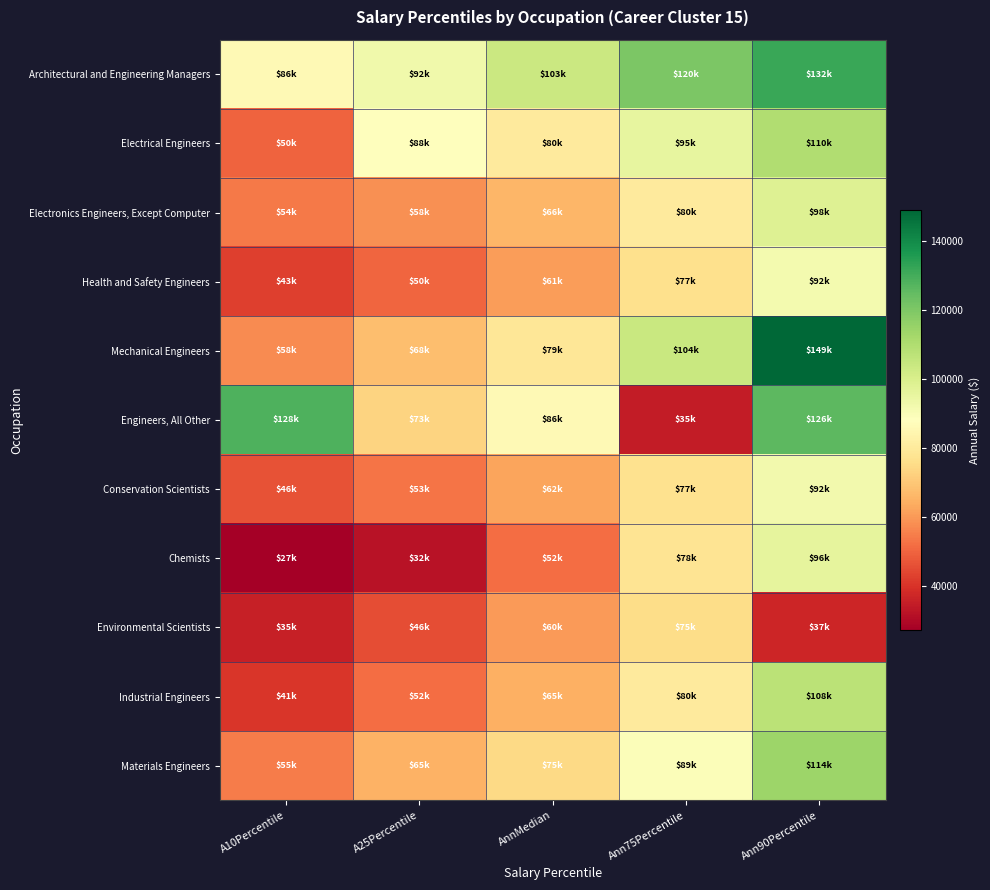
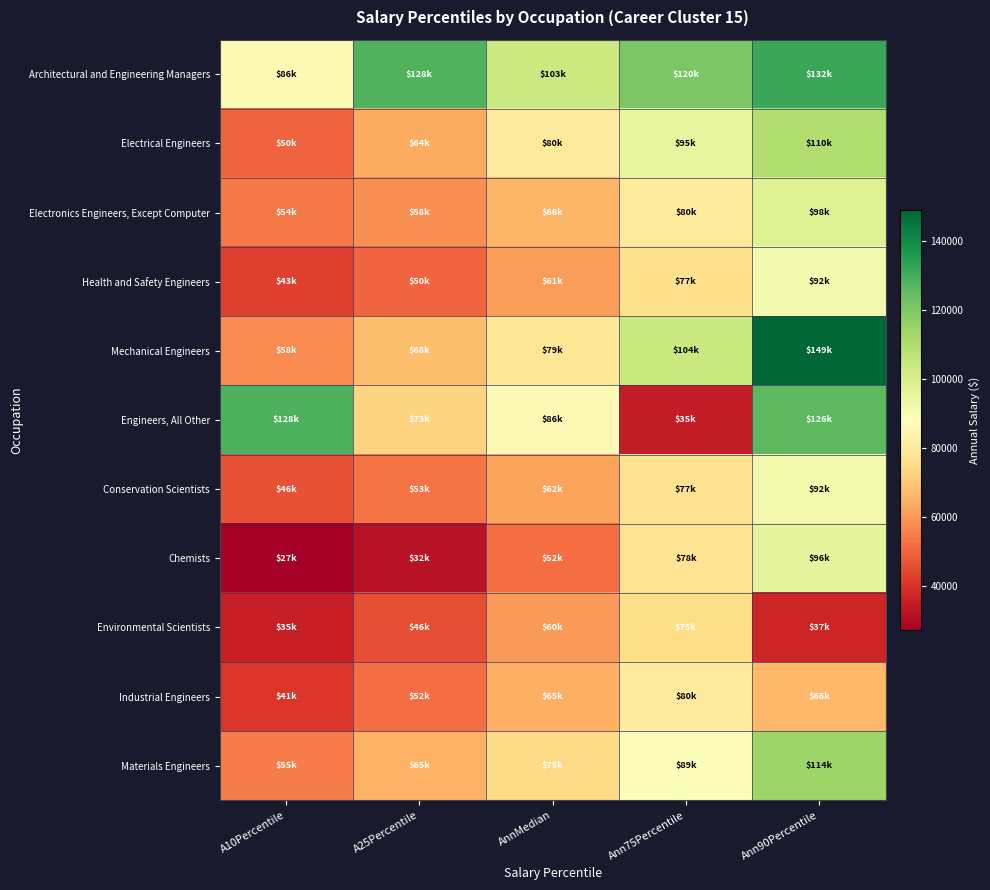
  {
    "Architectural and Engineering Managers": {
      "A10Percentile": "$86k",
-     "A25Percentile": "$92k",
+     "A25Percentile": "$128k",
      "AnnMedian": "$103k",
      "Ann75Percentile": "$120k",
      "Ann90Percentile": "$132k"
    },
    "Electrical Engineers": {
      "A10Percentile": "$50k",
-     "A25Percentile": "$88k",
+     "A25Percentile": "$64k",
      "AnnMedian": "$80k",
      "Ann75Percentile": "$95k",
      "Ann90Percentile": "$110k"
    },
    "Electronics Engineers, Except Computer": {
      "A10Percentile": "$54k",
      "A25Percentile": "$58k",
      "AnnMedian": "$66k",
      "Ann75Percentile": "$80k",
      "Ann90Percentile": "$98k"
    },
    "Health and Safety Engineers": {
      "A10Percentile": "$43k",
      "A25Percentile": "$50k",
      "AnnMedian": "$61k",
      "Ann75Percentile": "$77k",
      "Ann90Percentile": "$92k"
    },
    "Mechanical Engineers": {
      "A10Percentile": "$58k",
      "A25Percentile": "$68k",
      "AnnMedian": "$79k",
      "Ann75Percentile": "$104k",
      "Ann90Percentile": "$149k"
    },
    "Engineers, All Other": {
      "A10Percentile": "$128k",
      "A25Percentile": "$73k",
      "AnnMedian": "$86k",
      "Ann75Percentile": "$35k",
      "Ann90Percentile": "$126k"
    },
    "Conservation Scientists": {
      "A10Percentile": "$46k",
      "A25Percentile": "$53k",
      "AnnMedian": "$62k",
      "Ann75Percentile": "$77k",
      "Ann90Percentile": "$92k"
    },
    "Chemists": {
      "A10Percentile": "$27k",
      "A25Percentile": "$32k",
      "AnnMedian": "$52k",
      "Ann75Percentile": "$78k",
      "Ann90Percentile": "$96k"
    },
    "Environmental Scientists": {
      "A10Percentile": "$35k",
      "A25Percentile": "$46k",
      "AnnMedian": "$60k",
      "Ann75Percentile": "$75k",
      "Ann90Percentile": "$37k"
    },
    "Industrial Engineers": {
      "A10Percentile": "$41k",
      "A25Percentile": "$52k",
      "AnnMedian": "$65k",
      "Ann75Percentile": "$80k",
-     "Ann90Percentile": "$108k"
+     "Ann90Percentile": "$66k"
    },
    "Materials Engineers": {
      "A10Percentile": "$55k",
      "A25Percentile": "$65k",
      "AnnMedian": "$75k",
      "Ann75Percentile": "$89k",
      "Ann90Percentile": "$114k"
    }
  }
